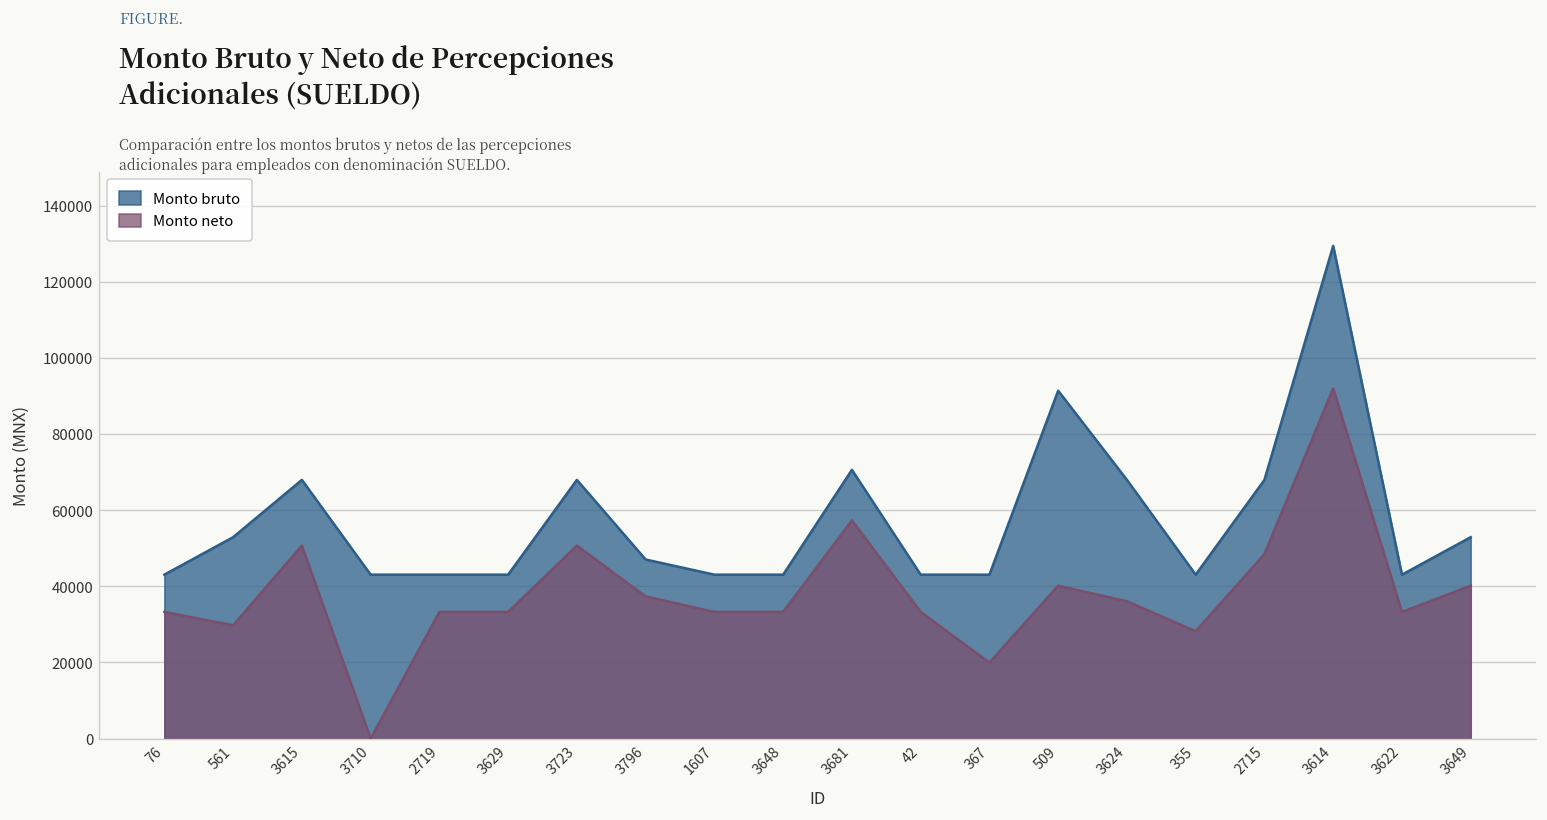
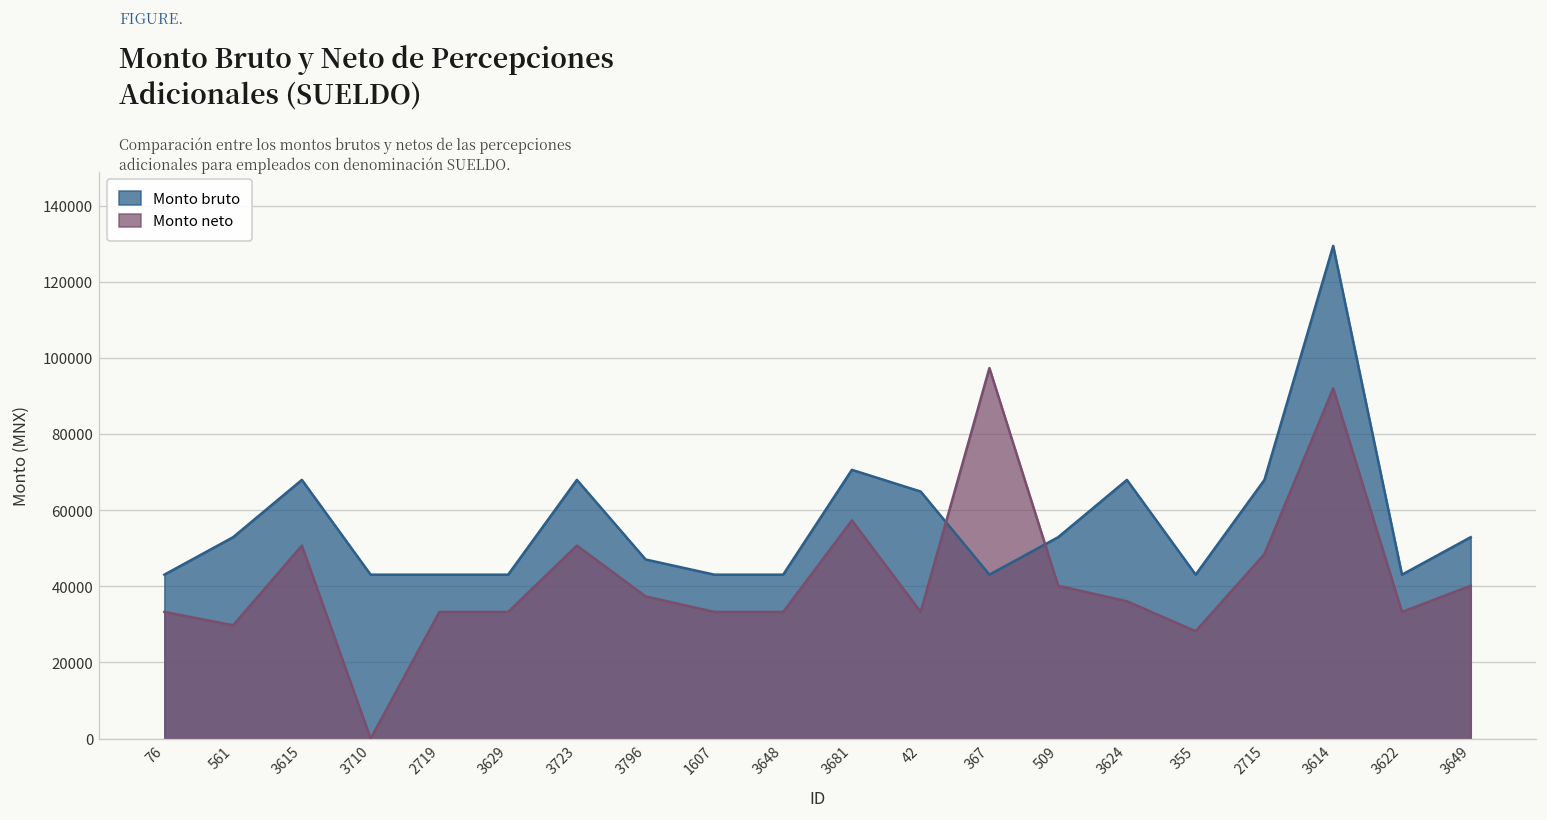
  {
    "Monto bruto": {
      "76": 43000,
      "561": 53000,
      "3615": 68000,
      "3710": 43000,
      "2719": 43000,
      "3629": 43000,
      "3723": 68000,
      "3796": 47000,
      "1607": 43000,
      "3648": 43000,
      "3681": 71000,
-     "42": 43000,
+     "42": 65000,
      "367": 43000,
-     "509": 91000,
+     "509": 53000,
      "3624": 68000,
      "355": 43000,
      "2715": 68000,
      "3614": 129000,
      "3622": 43000,
      "3649": 53000
    },
    "Monto neto": {
      "76": 33000,
      "561": 30000,
      "3615": 51000,
      "3710": 0,
      "2719": 33000,
      "3629": 33000,
      "3723": 51000,
      "3796": 37000,
      "1607": 33000,
      "3648": 33000,
      "3681": 57000,
      "42": 33000,
-     "367": 20000,
+     "367": 97000,
      "509": 40000,
      "3624": 36000,
      "355": 28000,
      "2715": 48000,
      "3614": 92000,
      "3622": 33000,
      "3649": 40000
    }
  }
